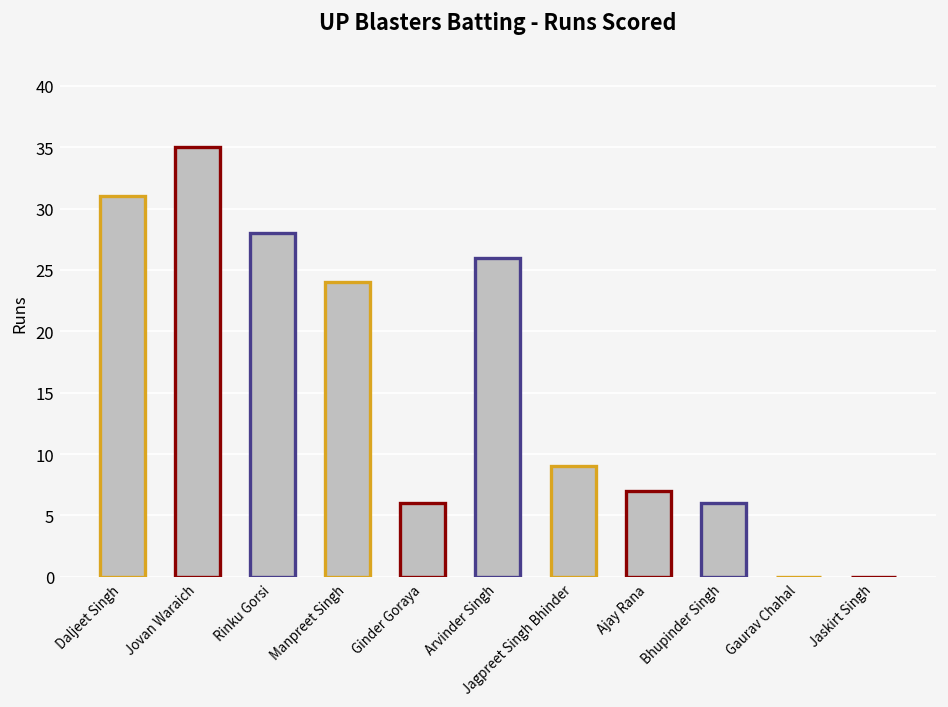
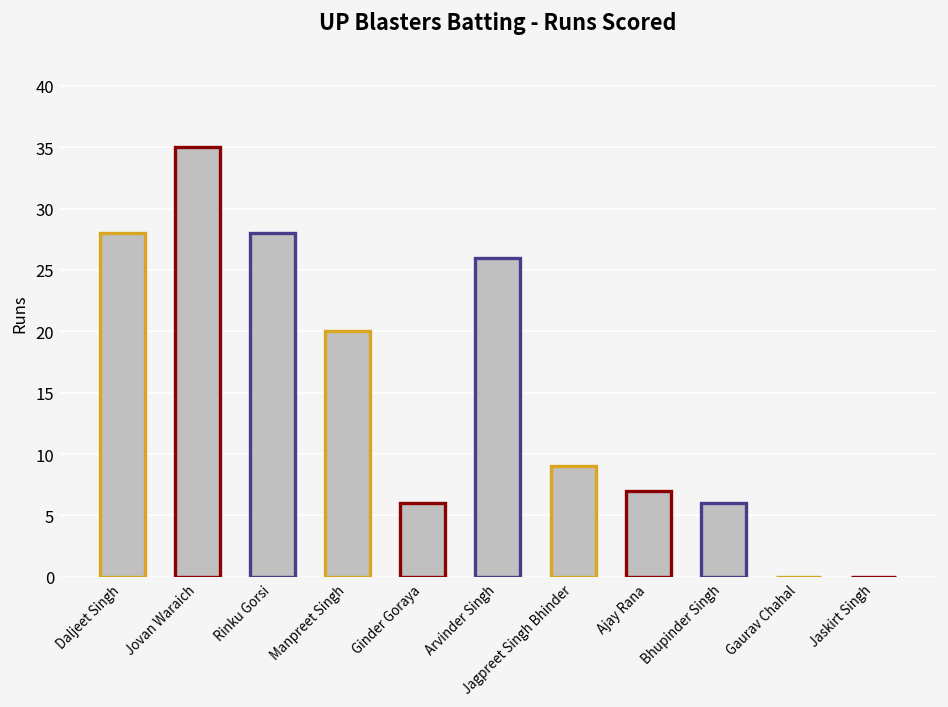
  {
-   "Daljeet Singh": 31,
+   "Daljeet Singh": 28,
    "Jovan Waraich": 35,
    "Rinku Gorsi": 28,
-   "Manpreet Singh": 24,
+   "Manpreet Singh": 20,
    "Ginder Goraya": 6,
    "Arvinder Singh": 26,
    "Jagpreet Singh Bhinder": 9,
    "Ajay Rana": 7,
    "Bhupinder Singh": 6,
    "Gaurav Chahal": 0,
    "Jaskirt Singh": 0
  }
